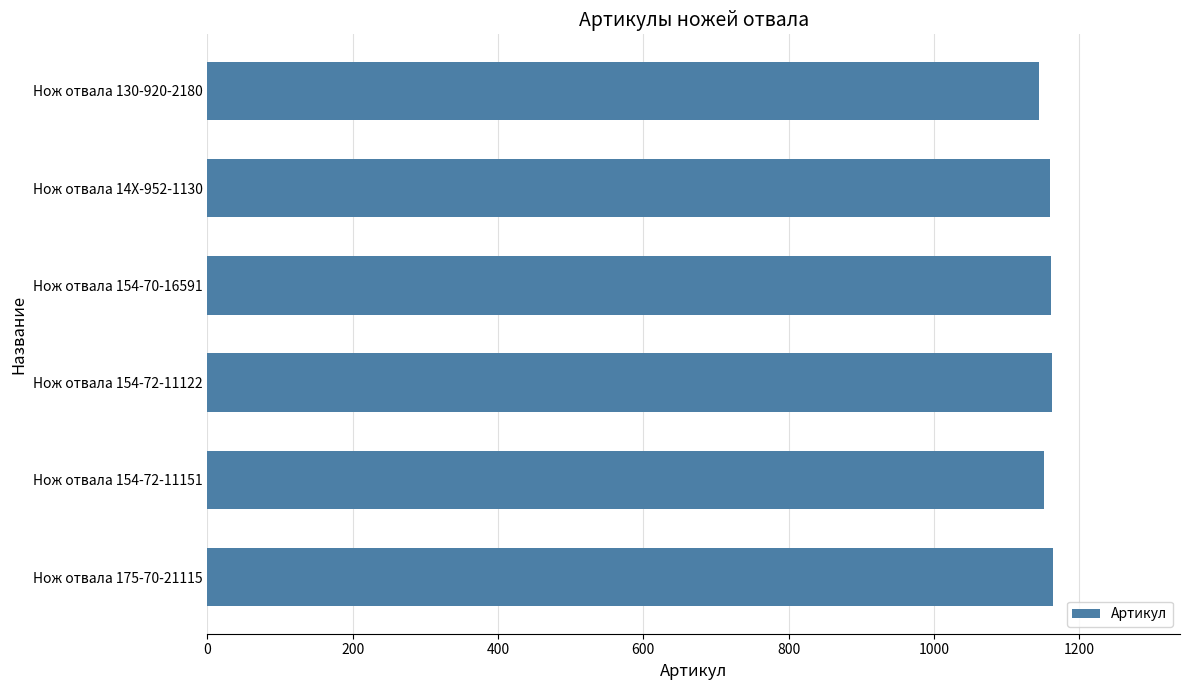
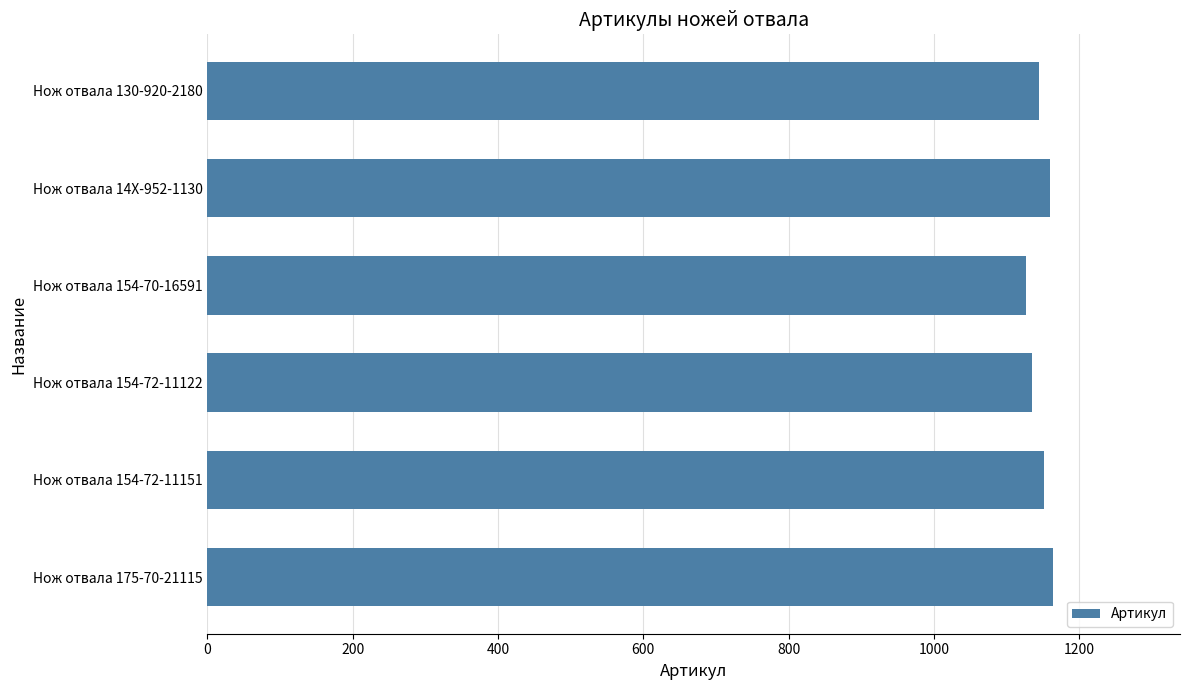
  {
    "Нож отвала 130-920-2180": 1150,
    "Нож отвала 14X-952-1130": 1160,
-   "Нож отвала 154-70-16591": 1160,
-   "Нож отвала 154-72-11122": 1160,
+   "Нож отвала 154-70-16591": 1130,
+   "Нож отвала 154-72-11122": 1140,
    "Нож отвала 154-72-11151": 1150,
    "Нож отвала 175-70-21115": 1160
  }
